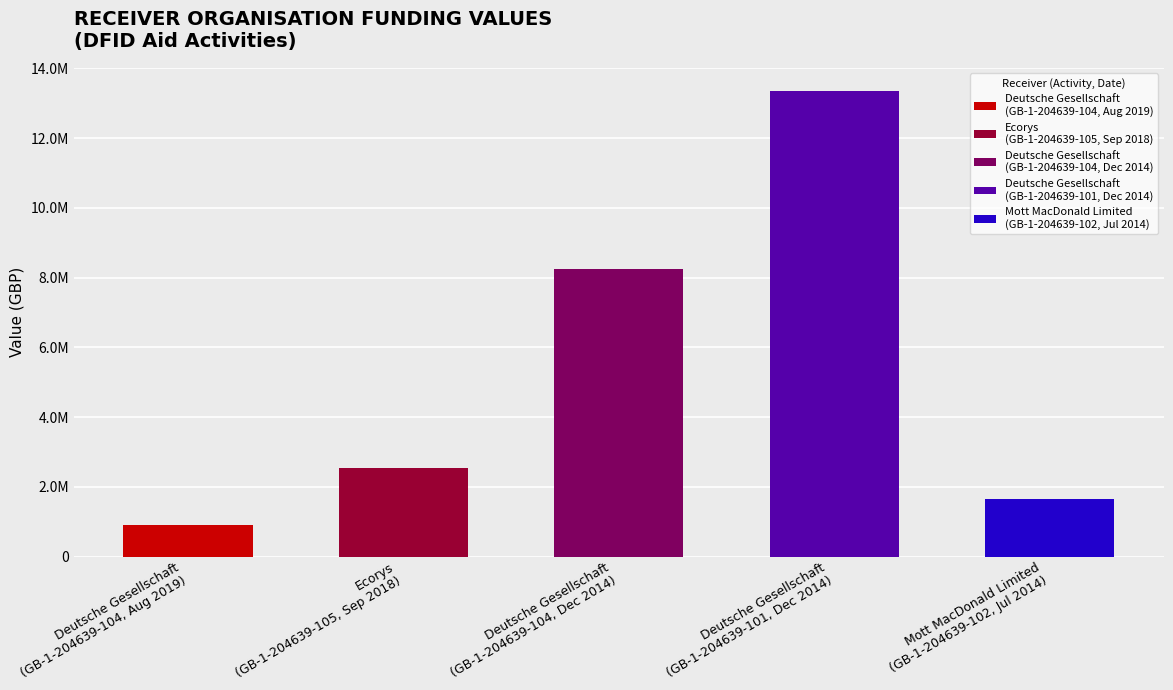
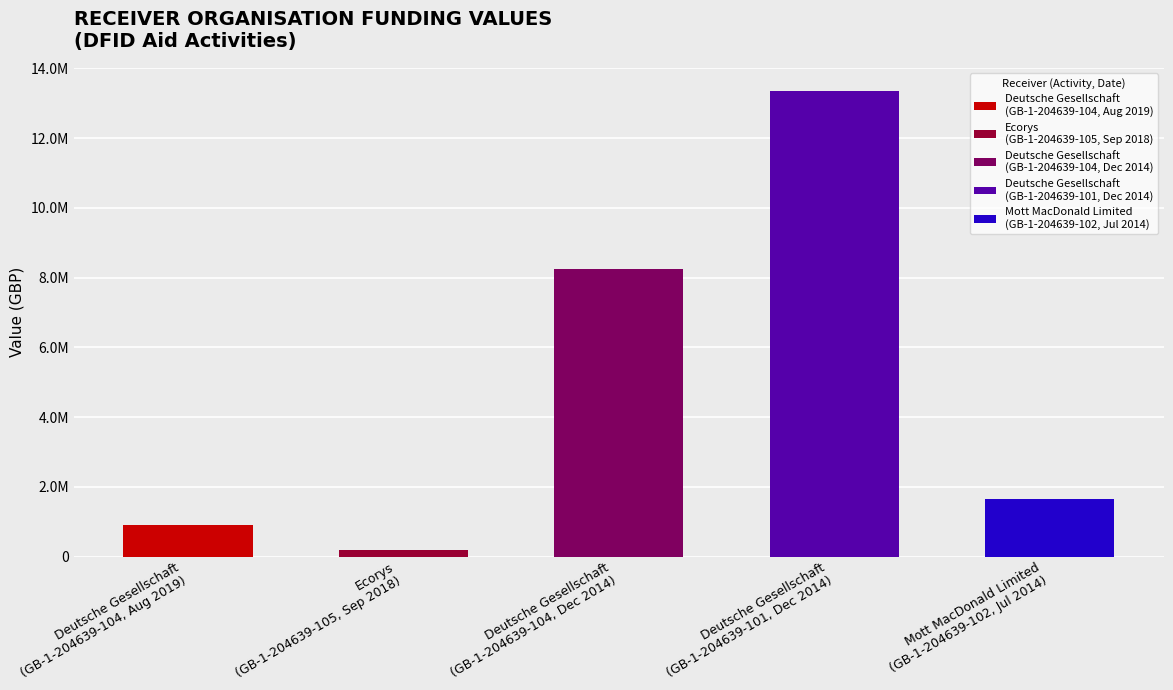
  {
    "Deutsche Gesellschaft (GB-1-204639-104, Aug 2019)": 900000,
-   "Ecorys (GB-1-204639-105, Sep 2018)": 2500000,
+   "Ecorys (GB-1-204639-105, Sep 2018)": 200000,
    "Deutsche Gesellschaft (GB-1-204639-104, Dec 2014)": 8300000,
    "Deutsche Gesellschaft (GB-1-204639-101, Dec 2014)": 13300000,
    "Mott MacDonald Limited (GB-1-204639-102, Jul 2014)": 1700000
  }
